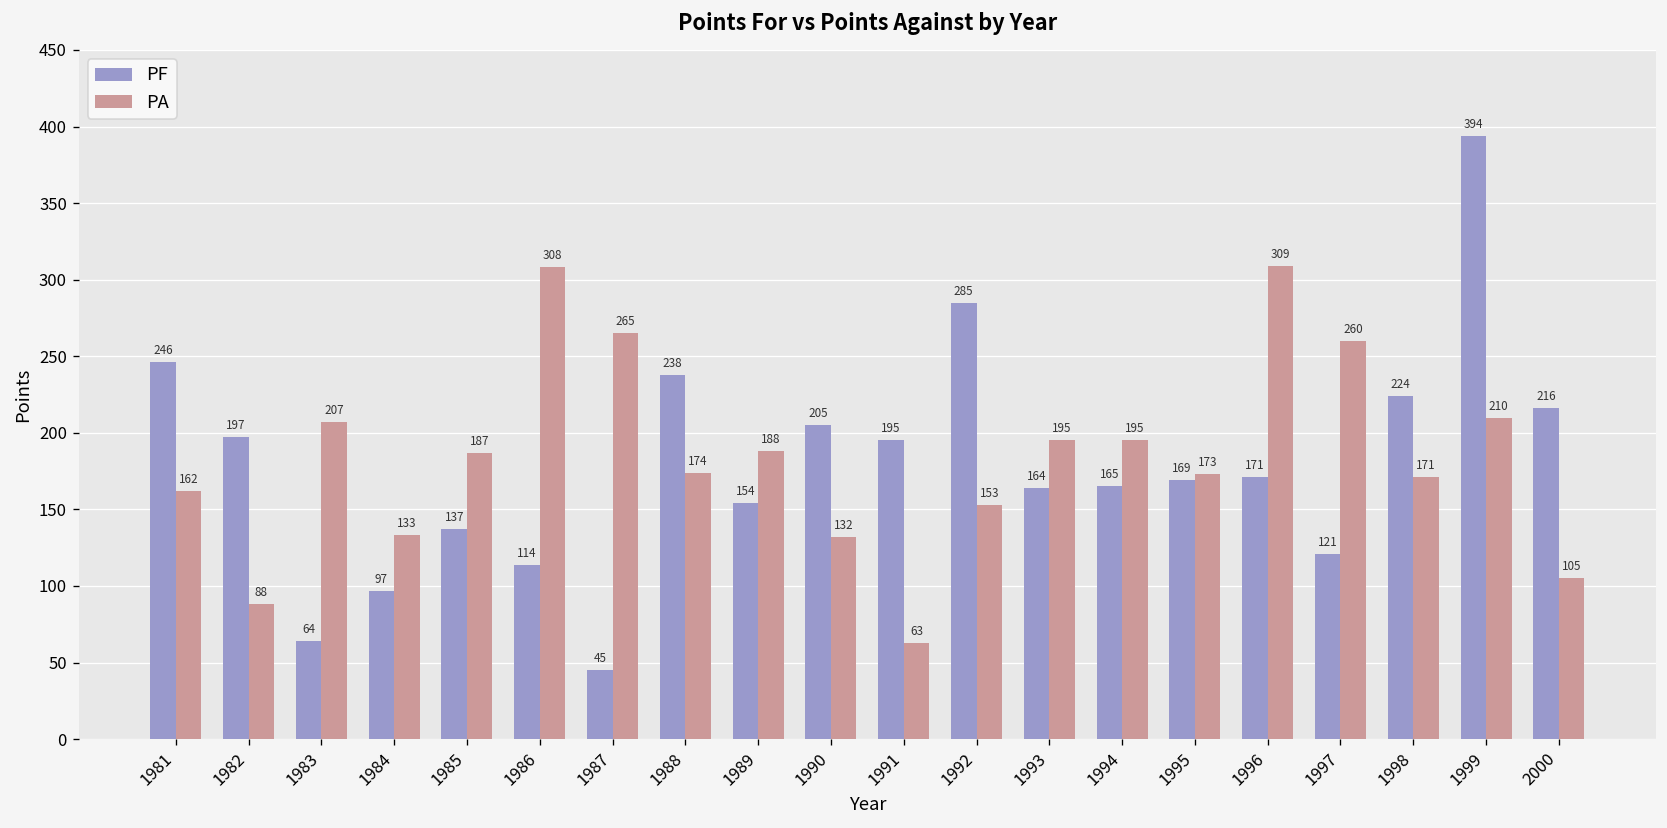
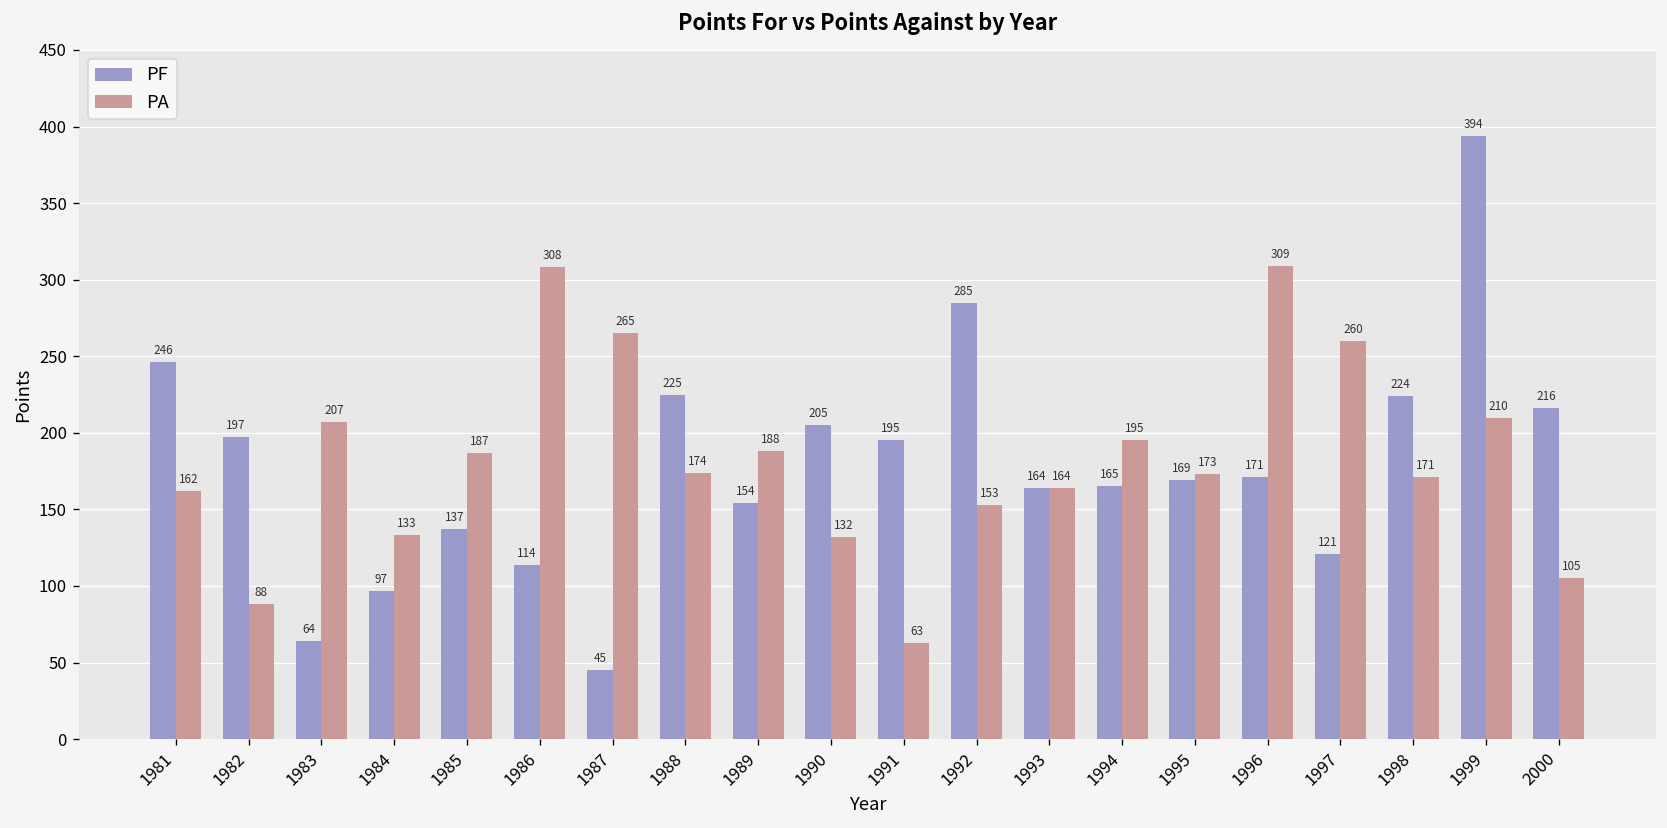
  {
    "PF": {
      "1981": 246,
      "1982": 197,
      "1983": 64,
      "1984": 97,
      "1985": 137,
      "1986": 114,
      "1987": 45,
-     "1988": 238,
+     "1988": 225,
      "1989": 154,
      "1990": 205,
      "1991": 195,
      "1992": 285,
      "1993": 164,
      "1994": 165,
      "1995": 169,
      "1996": 171,
      "1997": 121,
      "1998": 224,
      "1999": 394,
      "2000": 216
    },
    "PA": {
      "1981": 162,
      "1982": 88,
      "1983": 207,
      "1984": 133,
      "1985": 187,
      "1986": 308,
      "1987": 265,
      "1988": 174,
      "1989": 188,
      "1990": 132,
      "1991": 63,
      "1992": 153,
-     "1993": 195,
+     "1993": 164,
      "1994": 195,
      "1995": 173,
      "1996": 309,
      "1997": 260,
      "1998": 171,
      "1999": 210,
      "2000": 105
    }
  }
